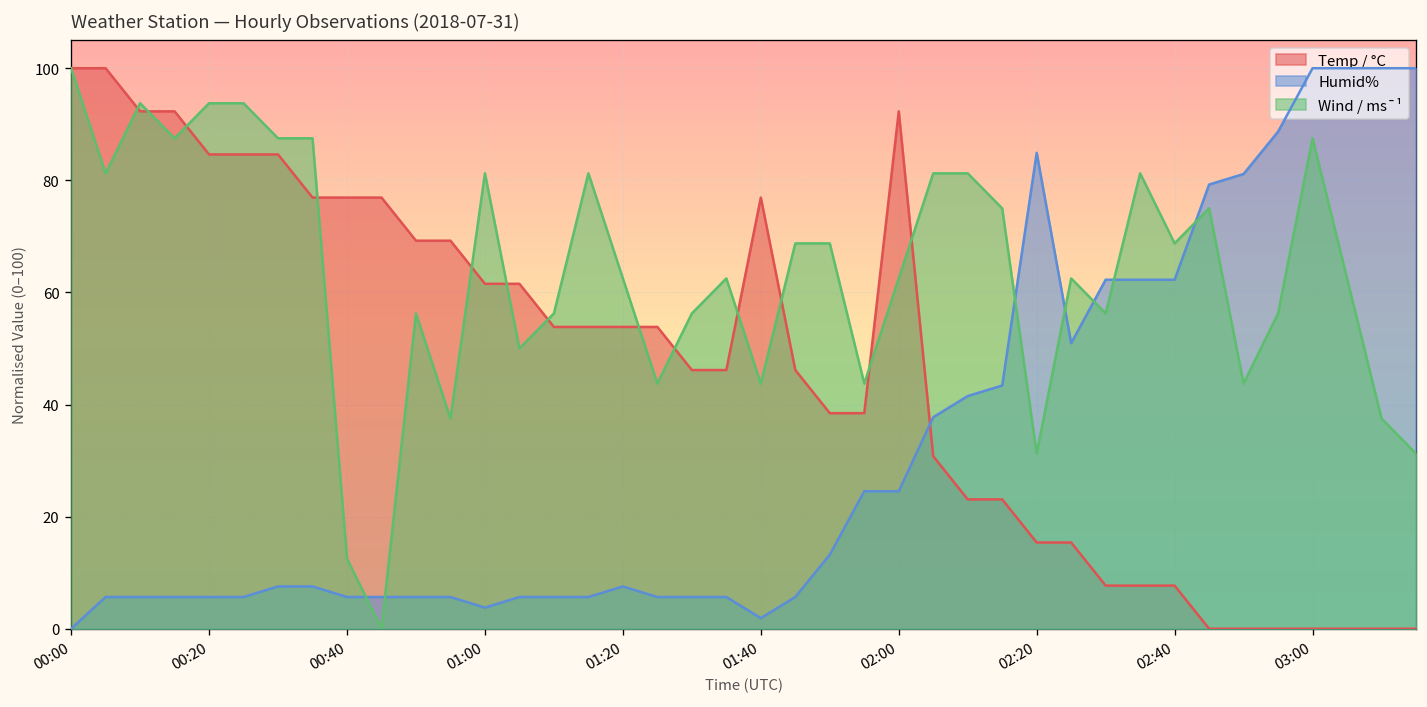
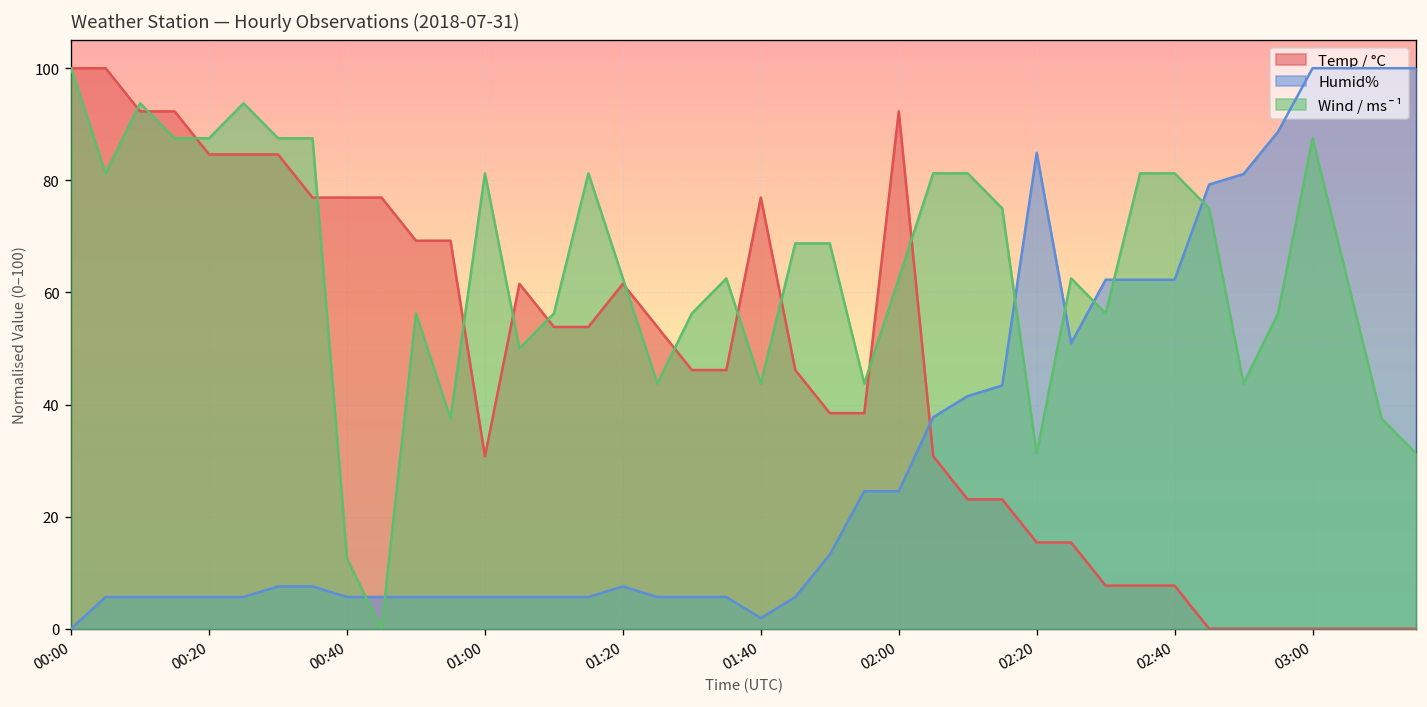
  {
    "Temp / °C": {
      "00:20": 85,
      "00:40": 77,
-     "01:00": 62,
-     "01:20": 54,
+     "01:00": 31,
+     "01:20": 62,
      "01:40": 77,
      "02:00": 92,
      "02:20": 15,
      "02:40": 8,
      "03:00": 0
    },
    "Humid%": {
      "00:00": 0,
      "00:20": 6,
      "00:40": 6,
-     "01:00": 4,
+     "01:00": 6,
      "01:20": 8,
      "01:40": 2,
      "02:00": 25,
      "02:20": 85,
      "02:40": 62
    },
    "Wind / ms¯¹": {
-     "00:20": 94,
+     "00:20": 87,
      "00:40": 12,
      "01:00": 81,
      "01:20": 62,
      "01:40": 44,
      "02:00": 62,
      "02:20": 31,
-     "02:40": 69,
+     "02:40": 81,
      "03:00": 87
    }
  }
